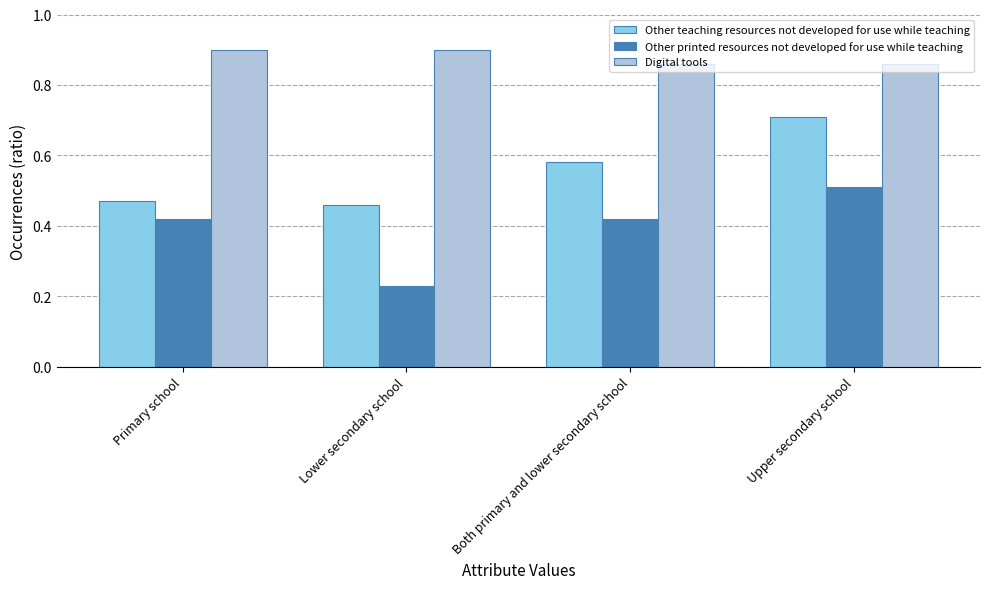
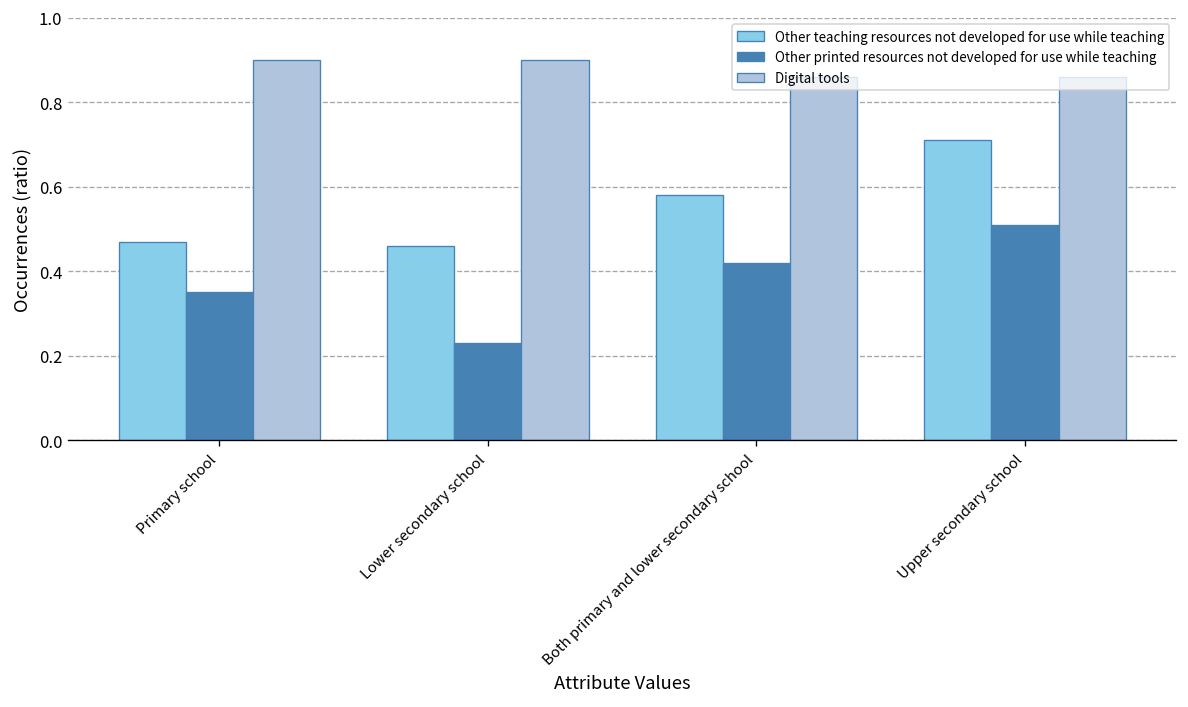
  {
    "Other printed resources not developed for use while teaching": {
-     "Primary school": 0.42,
+     "Primary school": 0.35,
      "Lower secondary school": 0.23,
      "Both primary and lower secondary school": 0.42,
      "Upper secondary school": 0.51
    }
  }
